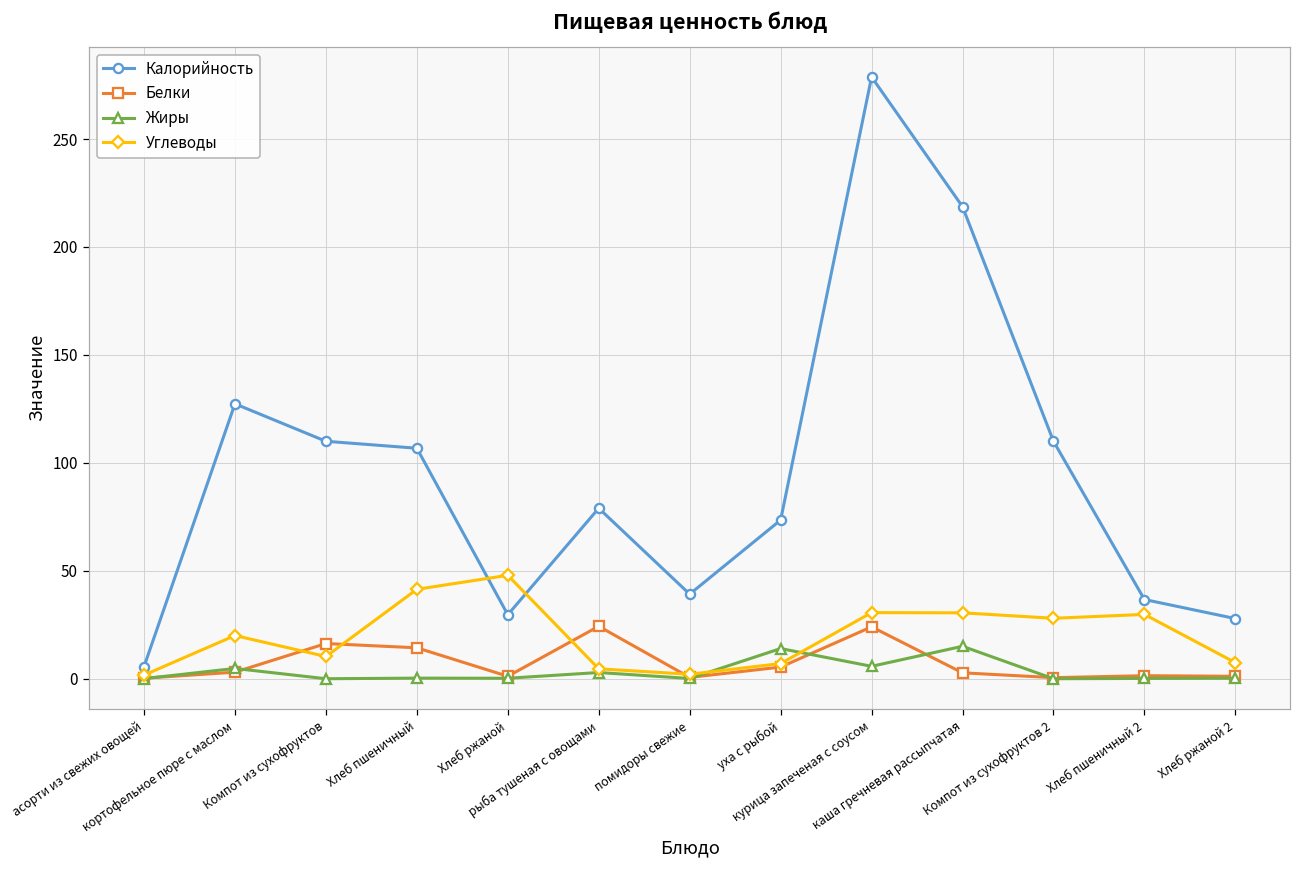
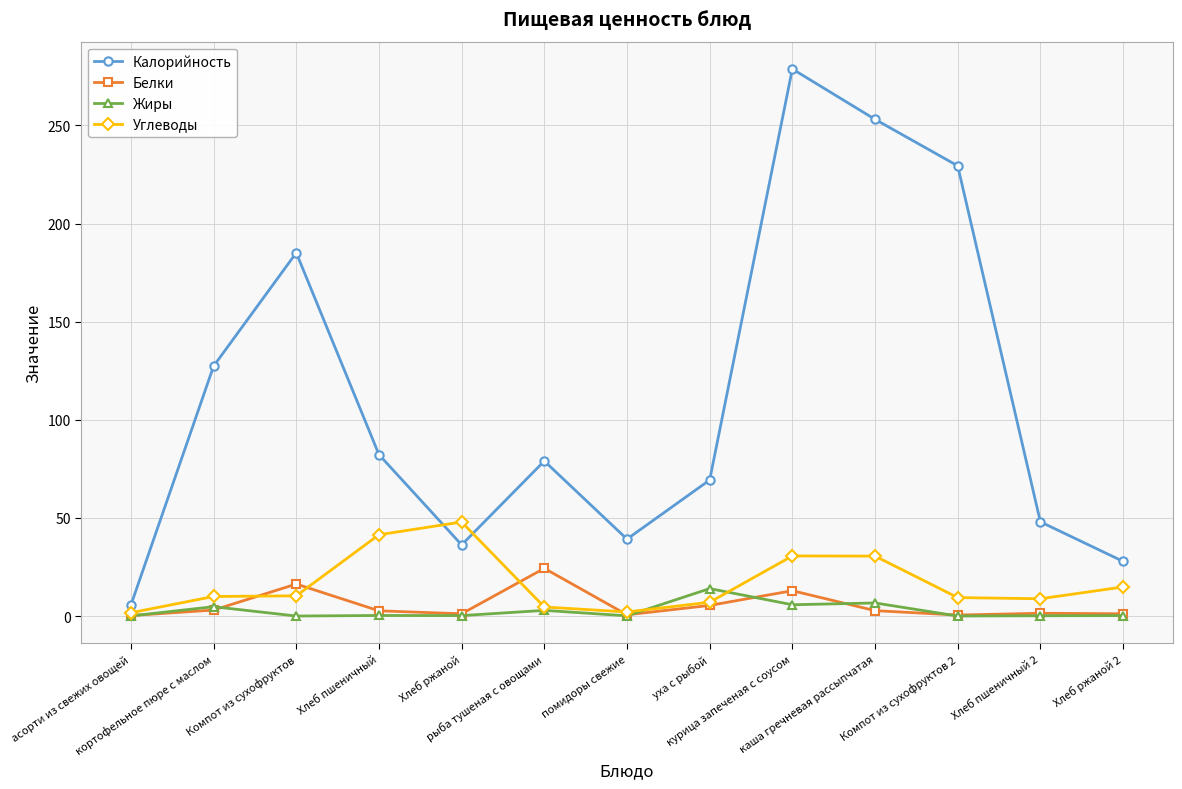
  {
    "Калорийность": {
      "асорти из свежих овощей": 6,
      "кортофельное пюре с маслом": 127,
-     "Компот из сухофруктов": 110,
-     "Хлеб пшеничный": 107,
-     "Хлеб ржаной": 30,
+     "Компот из сухофруктов": 185,
+     "Хлеб пшеничный": 82,
+     "Хлеб ржаной": 36,
      "рыба тушеная с овощами": 79,
      "помидоры свежие": 39,
-     "уха с рыбой": 74,
+     "уха с рыбой": 69,
      "курица запеченая с соусом": 279,
-     "каша гречневая рассыпчатая": 219,
-     "Компот из сухофруктов 2": 110,
-     "Хлеб пшеничный 2": 37,
+     "каша гречневая рассыпчатая": 253,
+     "Компот из сухофруктов 2": 229,
+     "Хлеб пшеничный 2": 48,
      "Хлеб ржаной 2": 28
    },
    "Белки": {
      "кортофельное пюре с маслом": 3,
      "Компот из сухофруктов": 16,
-     "Хлеб пшеничный": 14,
+     "Хлеб пшеничный": 3,
      "рыба тушеная с овощами": 24,
      "уха с рыбой": 5,
-     "курица запеченая с соусом": 24,
+     "курица запеченая с соусом": 13,
      "каша гречневая рассыпчатая": 3
    },
    "Жиры": {
      "кортофельное пюре с маслом": 5,
      "Компот из сухофруктов": 0,
      "Хлеб пшеничный": 0,
      "рыба тушеная с овощами": 3,
      "уха с рыбой": 14,
      "курица запеченая с соусом": 6,
-     "каша гречневая рассыпчатая": 15
+     "каша гречневая рассыпчатая": 7
    },
    "Углеводы": {
      "асорти из свежих овощей": 2,
-     "кортофельное пюре с маслом": 20,
+     "кортофельное пюре с маслом": 10,
      "Компот из сухофруктов": 10,
      "Хлеб пшеничный": 41,
      "Хлеб ржаной": 48,
      "рыба тушеная с овощами": 5,
      "помидоры свежие": 2,
      "уха с рыбой": 7,
      "курица запеченая с соусом": 31,
      "каша гречневая рассыпчатая": 31,
-     "Компот из сухофруктов 2": 28,
-     "Хлеб пшеничный 2": 30,
-     "Хлеб ржаной 2": 7
+     "Компот из сухофруктов 2": 9,
+     "Хлеб пшеничный 2": 9,
+     "Хлеб ржаной 2": 15
    }
  }
